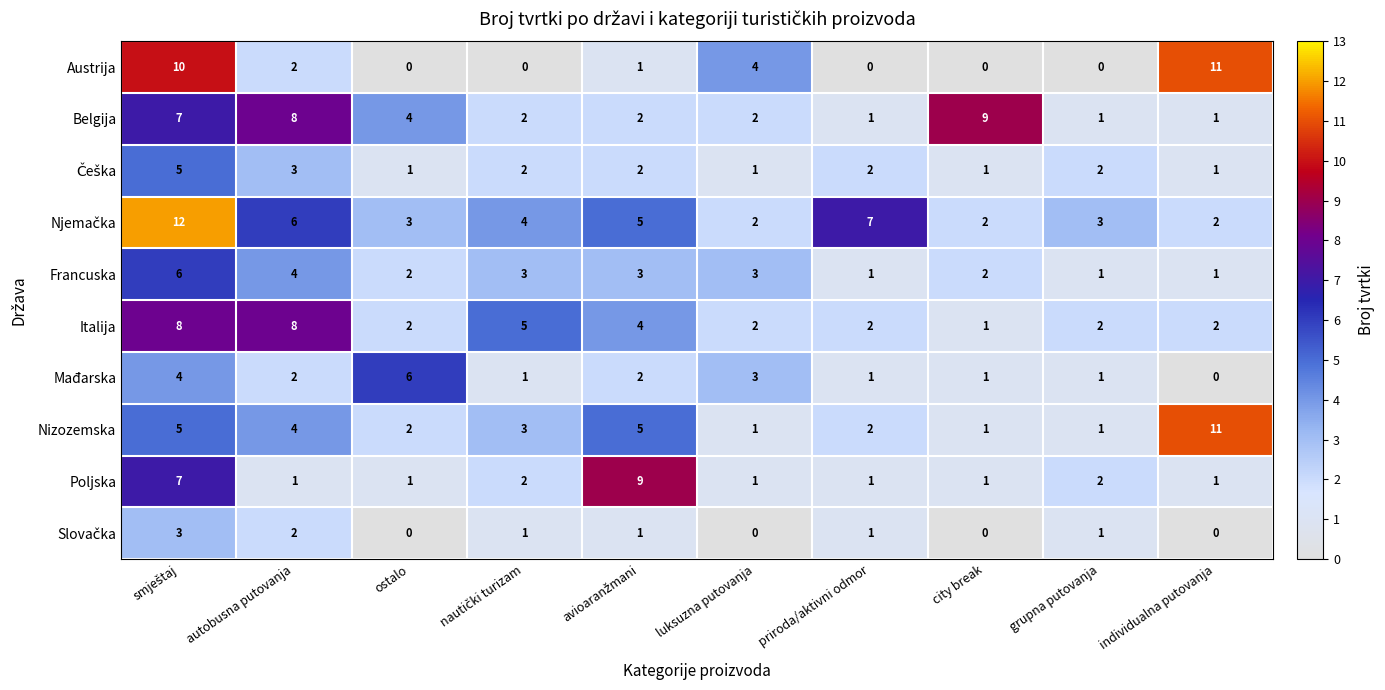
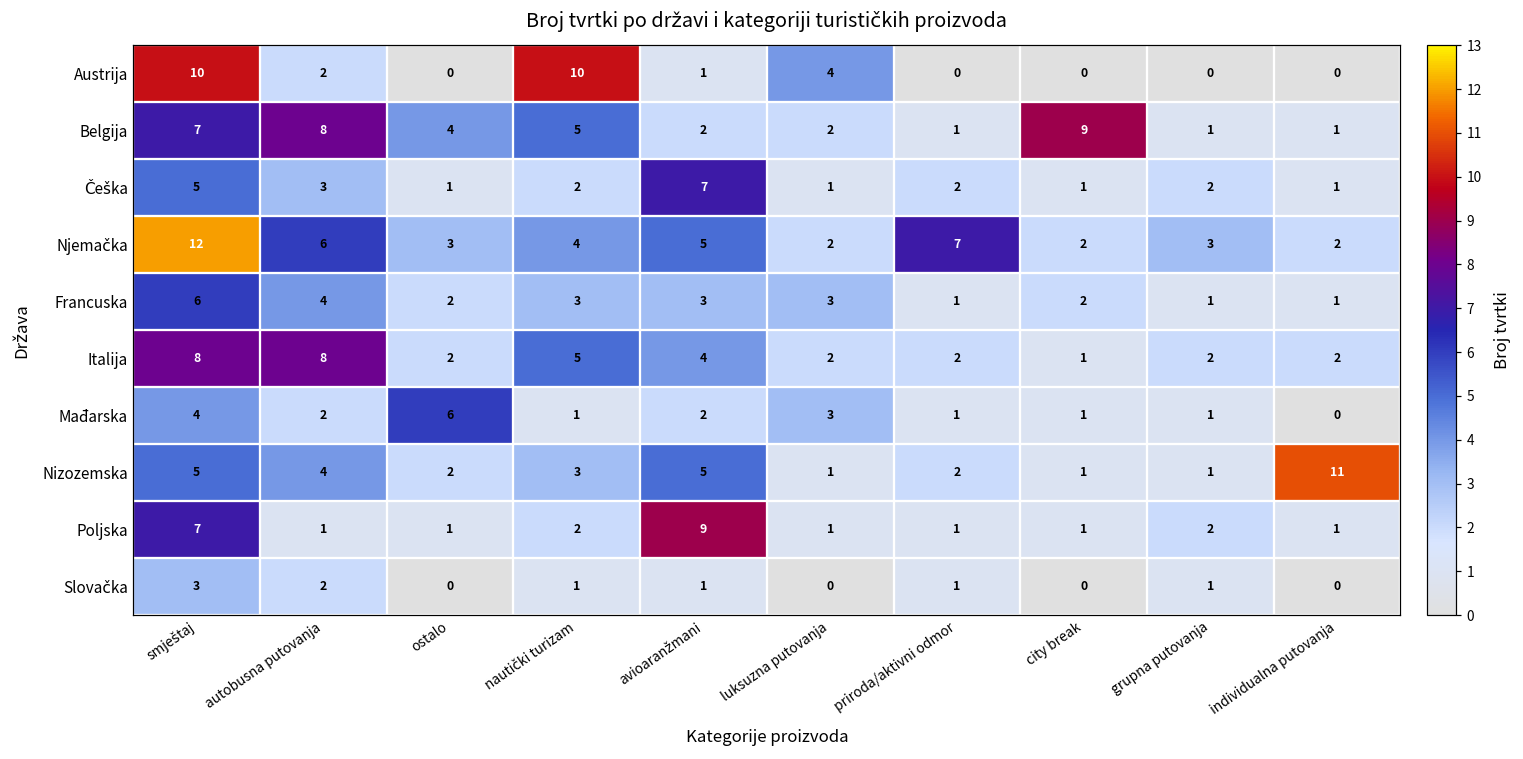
  {
    "Austrija": {
      "smještaj": 10,
      "autobusna putovanja": 2,
      "ostalo": 0,
-     "nautički turizam": 0,
+     "nautički turizam": 10,
      "avioaranžmani": 1,
      "luksuzna putovanja": 4,
      "priroda/aktivni odmor": 0,
      "city break": 0,
      "grupna putovanja": 0,
-     "individualna putovanja": 11
+     "individualna putovanja": 0
    },
    "Belgija": {
      "smještaj": 7,
      "autobusna putovanja": 8,
      "ostalo": 4,
-     "nautički turizam": 2,
+     "nautički turizam": 5,
      "avioaranžmani": 2,
      "luksuzna putovanja": 2,
      "priroda/aktivni odmor": 1,
      "city break": 9,
      "grupna putovanja": 1,
      "individualna putovanja": 1
    },
    "Češka": {
      "smještaj": 5,
      "autobusna putovanja": 3,
      "ostalo": 1,
      "nautički turizam": 2,
-     "avioaranžmani": 2,
+     "avioaranžmani": 7,
      "luksuzna putovanja": 1,
      "priroda/aktivni odmor": 2,
      "city break": 1,
      "grupna putovanja": 2,
      "individualna putovanja": 1
    },
    "Njemačka": {
      "smještaj": 12,
      "autobusna putovanja": 6,
      "ostalo": 3,
      "nautički turizam": 4,
      "avioaranžmani": 5,
      "luksuzna putovanja": 2,
      "priroda/aktivni odmor": 7,
      "city break": 2,
      "grupna putovanja": 3,
      "individualna putovanja": 2
    },
    "Francuska": {
      "smještaj": 6,
      "autobusna putovanja": 4,
      "ostalo": 2,
      "nautički turizam": 3,
      "avioaranžmani": 3,
      "luksuzna putovanja": 3,
      "priroda/aktivni odmor": 1,
      "city break": 2,
      "grupna putovanja": 1,
      "individualna putovanja": 1
    },
    "Italija": {
      "smještaj": 8,
      "autobusna putovanja": 8,
      "ostalo": 2,
      "nautički turizam": 5,
      "avioaranžmani": 4,
      "luksuzna putovanja": 2,
      "priroda/aktivni odmor": 2,
      "city break": 1,
      "grupna putovanja": 2,
      "individualna putovanja": 2
    },
    "Mađarska": {
      "smještaj": 4,
      "autobusna putovanja": 2,
      "ostalo": 6,
      "nautički turizam": 1,
      "avioaranžmani": 2,
      "luksuzna putovanja": 3,
      "priroda/aktivni odmor": 1,
      "city break": 1,
      "grupna putovanja": 1,
      "individualna putovanja": 0
    },
    "Nizozemska": {
      "smještaj": 5,
      "autobusna putovanja": 4,
      "ostalo": 2,
      "nautički turizam": 3,
      "avioaranžmani": 5,
      "luksuzna putovanja": 1,
      "priroda/aktivni odmor": 2,
      "city break": 1,
      "grupna putovanja": 1,
      "individualna putovanja": 11
    },
    "Poljska": {
      "smještaj": 7,
      "autobusna putovanja": 1,
      "ostalo": 1,
      "nautički turizam": 2,
      "avioaranžmani": 9,
      "luksuzna putovanja": 1,
      "priroda/aktivni odmor": 1,
      "city break": 1,
      "grupna putovanja": 2,
      "individualna putovanja": 1
    },
    "Slovačka": {
      "smještaj": 3,
      "autobusna putovanja": 2,
      "ostalo": 0,
      "nautički turizam": 1,
      "avioaranžmani": 1,
      "luksuzna putovanja": 0,
      "priroda/aktivni odmor": 1,
      "city break": 0,
      "grupna putovanja": 1,
      "individualna putovanja": 0
    }
  }
